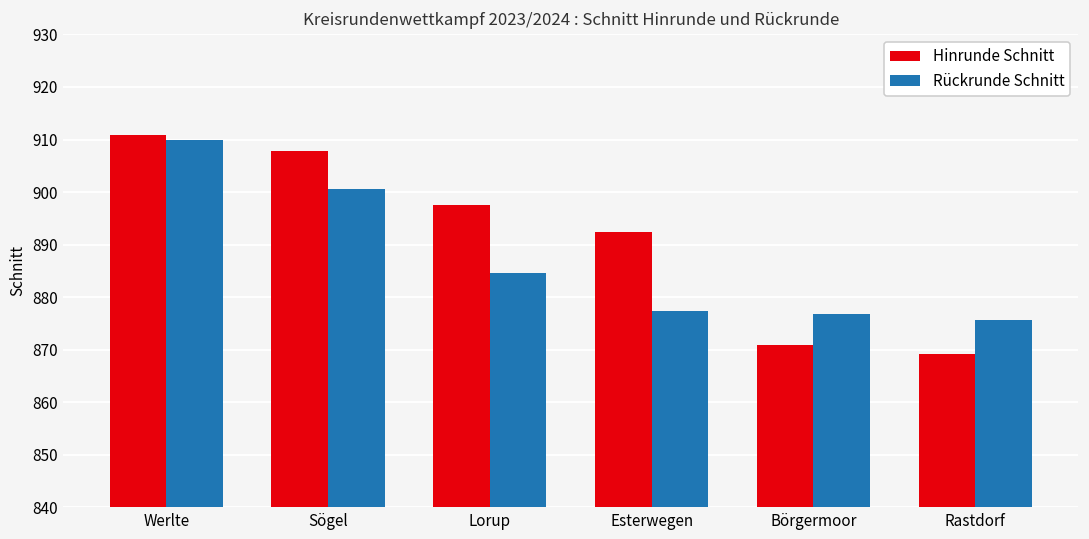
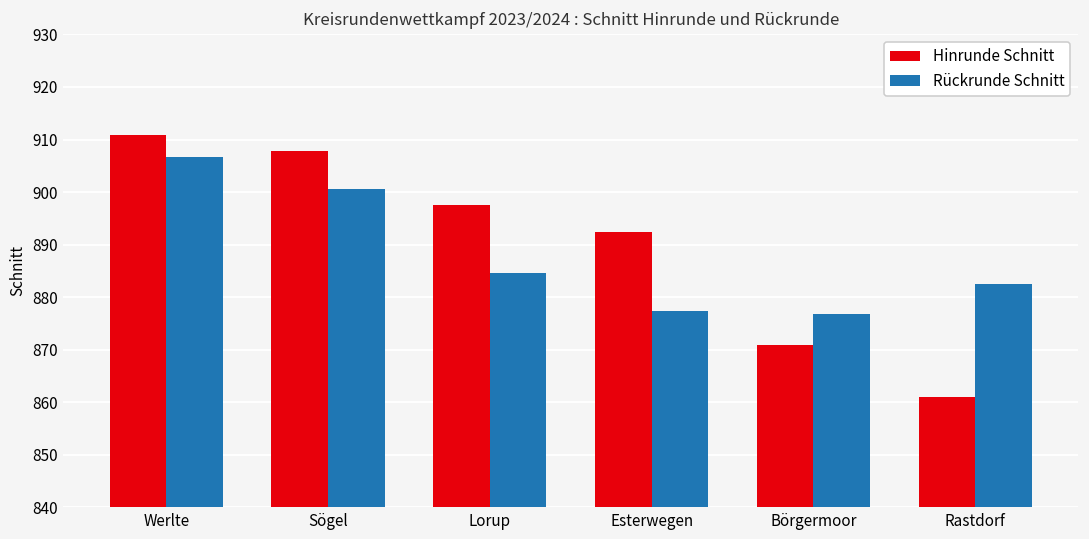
  {
    "Hinrunde Schnitt": {
      "Werlte": 911,
      "Sögel": 908,
      "Lorup": 898,
      "Esterwegen": 892,
      "Börgermoor": 871,
-     "Rastdorf": 869
+     "Rastdorf": 861
    },
    "Rückrunde Schnitt": {
-     "Werlte": 910,
+     "Werlte": 907,
      "Sögel": 901,
      "Lorup": 885,
      "Esterwegen": 877,
      "Börgermoor": 877,
-     "Rastdorf": 876
+     "Rastdorf": 883
    }
  }
